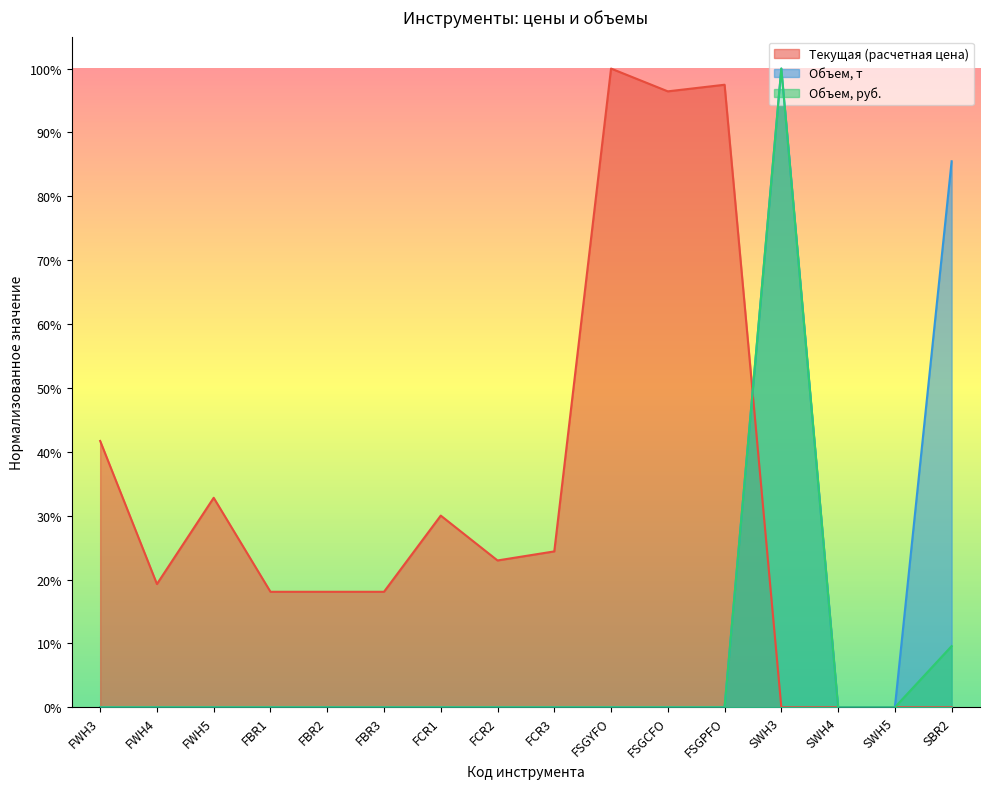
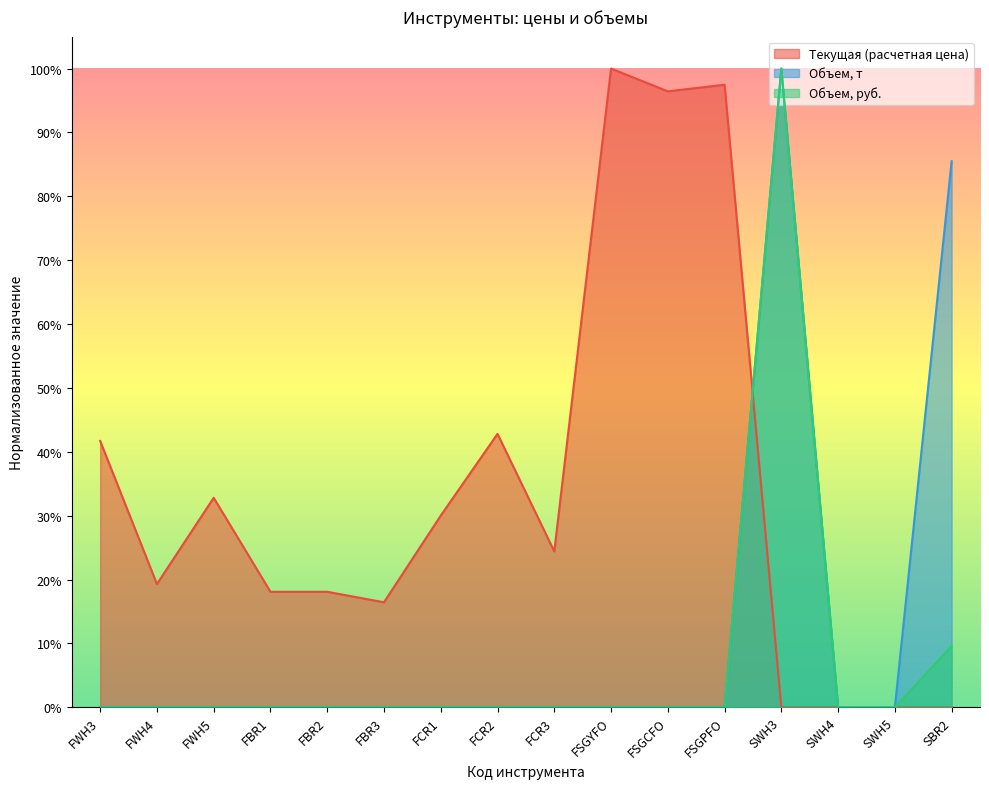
  {
    "Текущая (расчетная цена)": {
      "FWH3": "42%",
      "FWH4": "19%",
      "FWH5": "33%",
      "FBR1": "18%",
      "FBR2": "18%",
-     "FBR3": "18%",
+     "FBR3": "16%",
      "FCR1": "30%",
-     "FCR2": "23%",
+     "FCR2": "43%",
      "FCR3": "24%",
      "FSGYFO": "100%",
      "FSGCFO": "96%",
      "FSGPFO": "97%",
      "SWH3": "0%",
      "SBR2": "0%"
    },
    "Объем, т": {
      "SBR2": "85%"
    },
    "Объем, руб.": {
      "SBR2": "10%"
    }
  }
